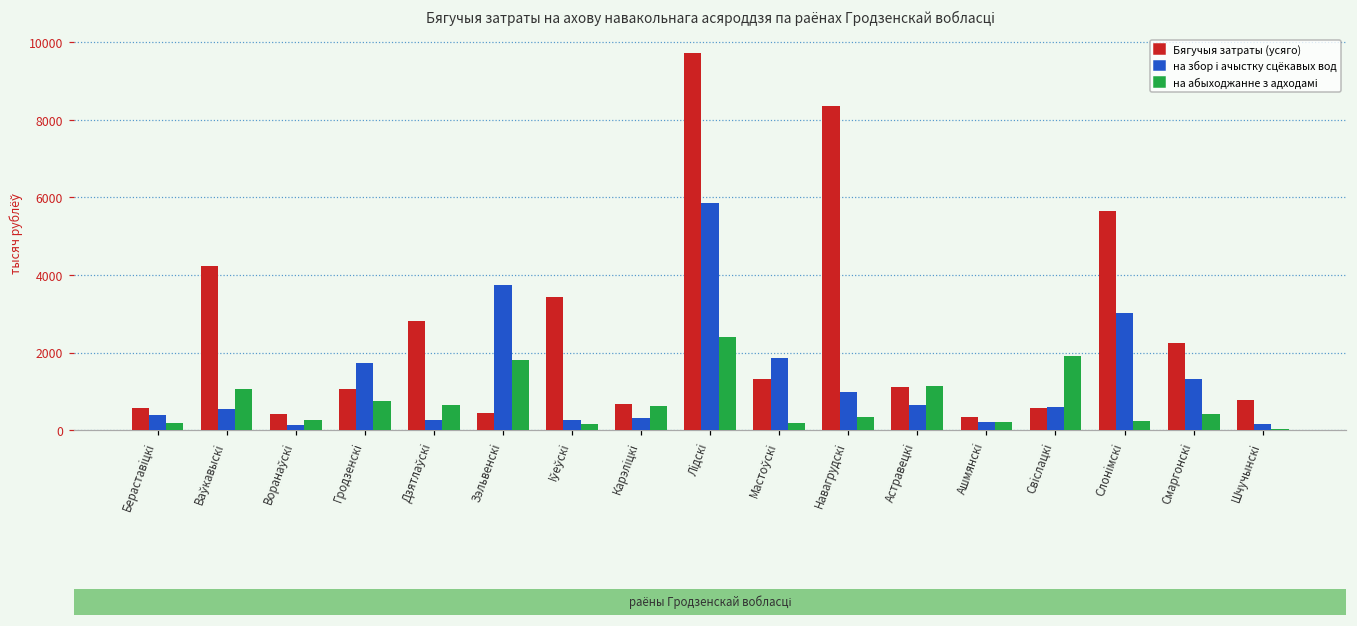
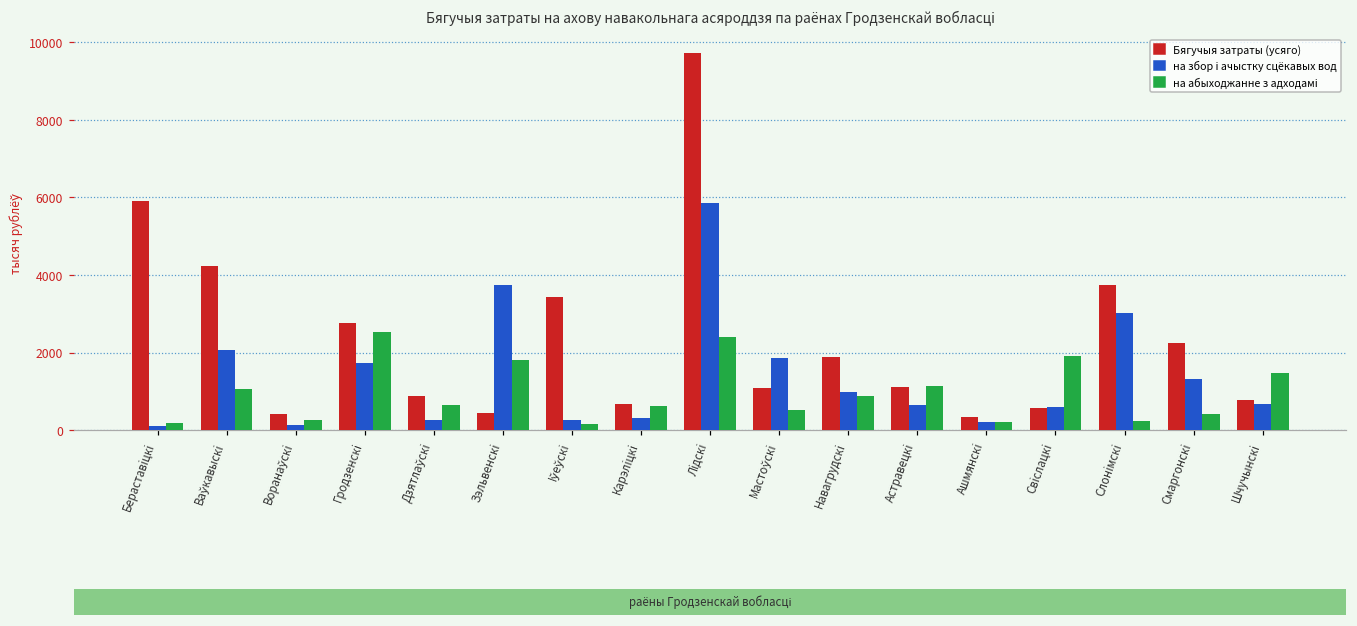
  {
    "Бягучыя затраты (усяго)": {
-     "Бераставiцкi": 600,
+     "Бераставiцкi": 5900,
      "Ваўкавыскi": 4200,
      "Воранаўскi": 400,
-     "Гродзенскi": 1100,
-     "Дзятлаўскi": 2800,
+     "Гродзенскi": 2800,
+     "Дзятлаўскi": 900,
      "Зэльвенскi": 400,
      "Iўеўскi": 3400,
      "Карэлiцкi": 700,
      "Лiдскi": 9700,
-     "Мастоўскi": 1300,
-     "Навагрудскi": 8400,
+     "Мастоўскi": 1100,
+     "Навагрудскi": 1900,
      "Астравецкi": 1100,
      "Ашмянскi": 300,
      "Свiслацкi": 600,
-     "Слонiмскi": 5600,
+     "Слонiмскi": 3700,
      "Смаргонскi": 2300,
      "Шчучынскi": 800
    },
    "на збор і ачыстку сцёкавых вод": {
-     "Бераставiцкi": 400,
-     "Ваўкавыскi": 500,
+     "Бераставiцкi": 100,
+     "Ваўкавыскi": 2100,
      "Воранаўскi": 100,
      "Гродзенскi": 1700,
      "Дзятлаўскi": 300,
      "Зэльвенскi": 3700,
      "Iўеўскi": 300,
      "Карэлiцкi": 300,
      "Лiдскi": 5800,
      "Мастоўскi": 1900,
      "Навагрудскi": 1000,
      "Астравецкi": 700,
      "Ашмянскi": 200,
      "Свiслацкi": 600,
      "Слонiмскi": 3000,
      "Смаргонскi": 1300,
-     "Шчучынскi": 200
+     "Шчучынскi": 700
    },
    "на абыходжанне з адходамі": {
      "Бераставiцкi": 200,
      "Ваўкавыскi": 1100,
      "Воранаўскi": 300,
-     "Гродзенскi": 700,
+     "Гродзенскi": 2500,
      "Дзятлаўскi": 600,
      "Зэльвенскi": 1800,
      "Iўеўскi": 200,
      "Карэлiцкi": 600,
      "Лiдскi": 2400,
-     "Мастоўскi": 200,
-     "Навагрудскi": 300,
+     "Мастоўскi": 500,
+     "Навагрудскi": 900,
      "Астравецкi": 1100,
      "Ашмянскi": 200,
      "Свiслацкi": 1900,
      "Слонiмскi": 200,
      "Смаргонскi": 400,
-     "Шчучынскi": 0
+     "Шчучынскi": 1500
    }
  }
